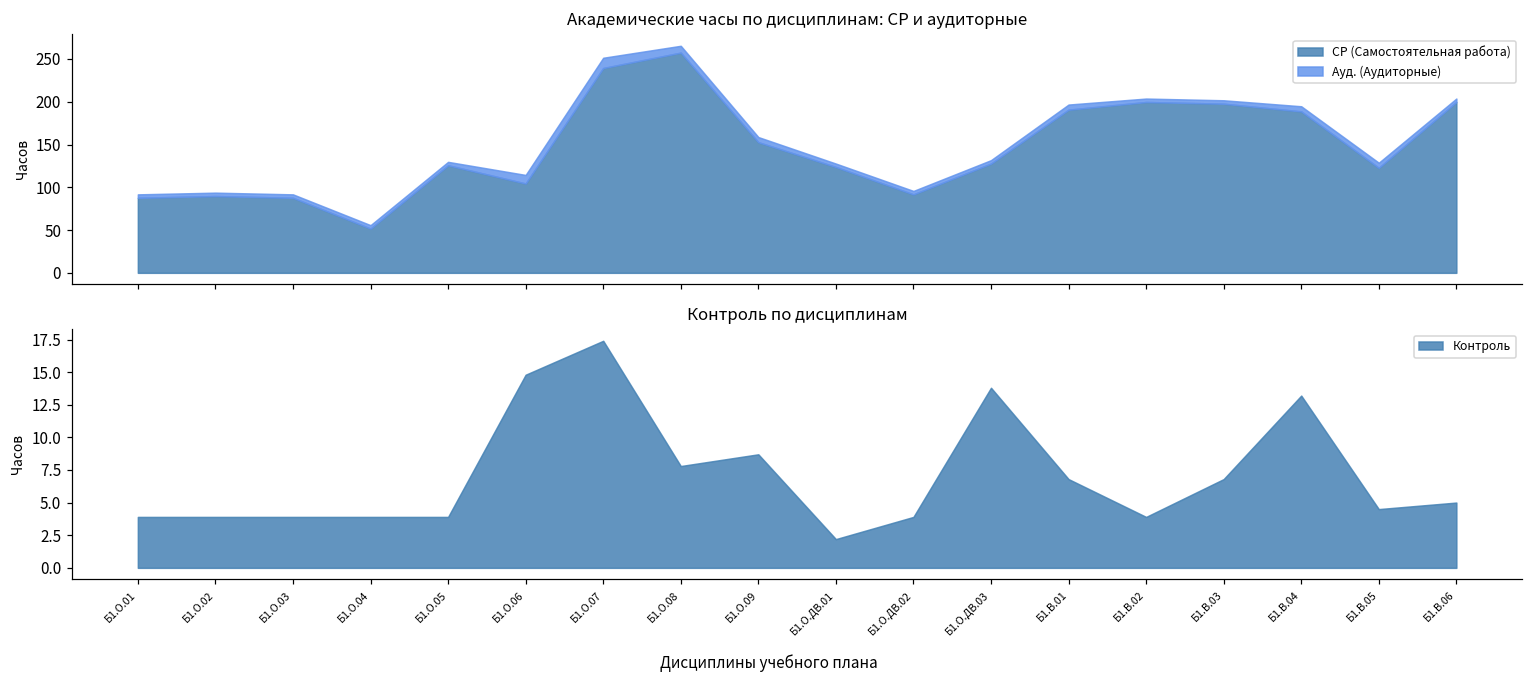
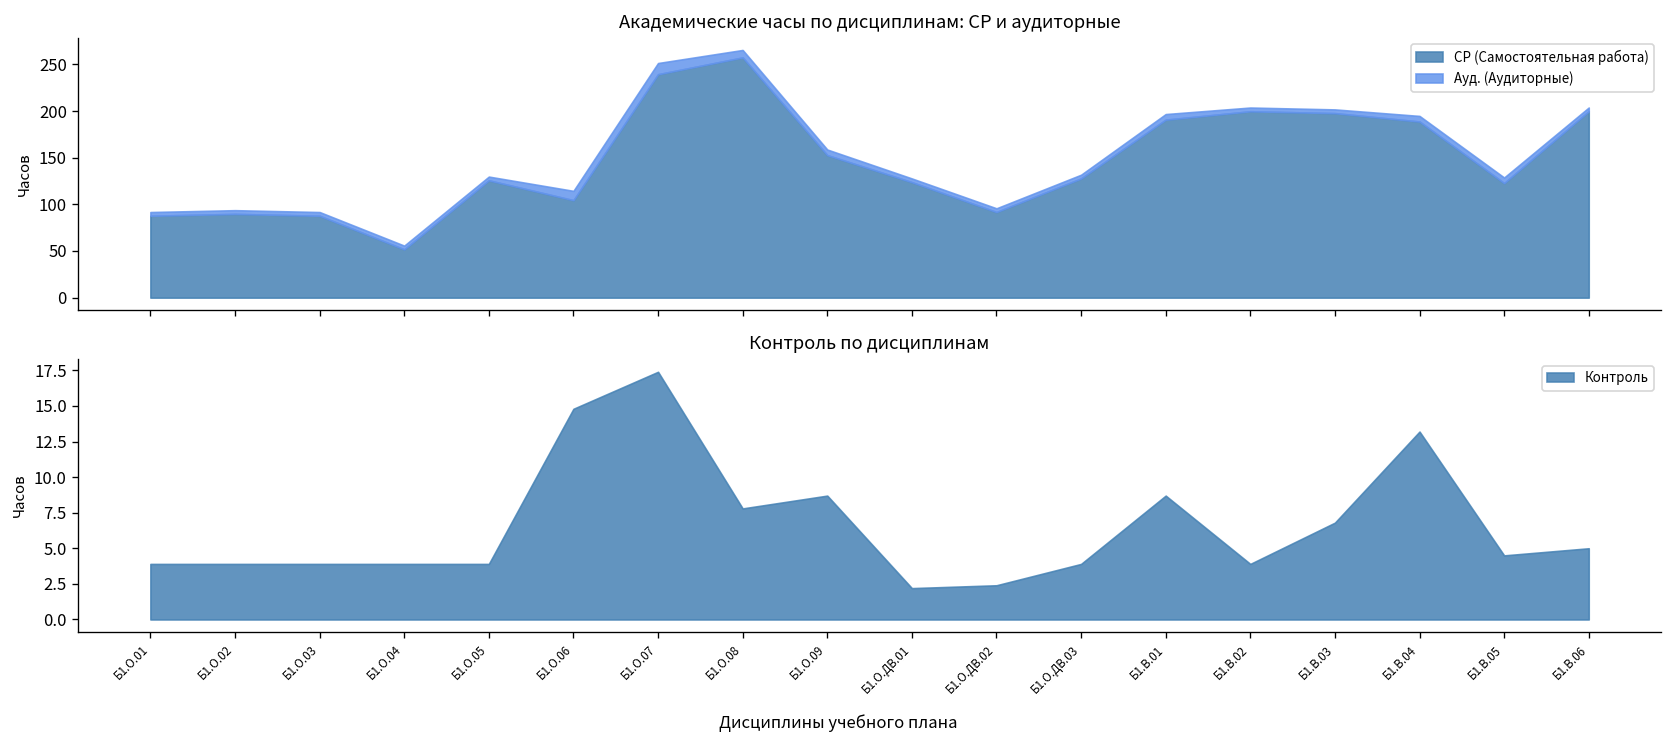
  {
    "Контроль по дисциплинам": {
      "Б1.О.01": 3.9,
      "Б1.О.02": 3.9,
      "Б1.О.03": 3.9,
      "Б1.О.04": 3.9,
      "Б1.О.05": 3.9,
      "Б1.О.06": 14.8,
      "Б1.О.07": 17.4,
      "Б1.О.08": 7.8,
      "Б1.О.09": 8.7,
      "Б1.О.ДВ.01": 2.2,
-     "Б1.О.ДВ.02": 3.9,
-     "Б1.О.ДВ.03": 13.8,
-     "Б1.В.01": 6.8,
+     "Б1.О.ДВ.02": 2.4,
+     "Б1.О.ДВ.03": 3.9,
+     "Б1.В.01": 8.7,
      "Б1.В.02": 3.9,
      "Б1.В.03": 6.8,
      "Б1.В.04": 13.2,
      "Б1.В.05": 4.5,
      "Б1.В.06": 5.0
    }
  }
